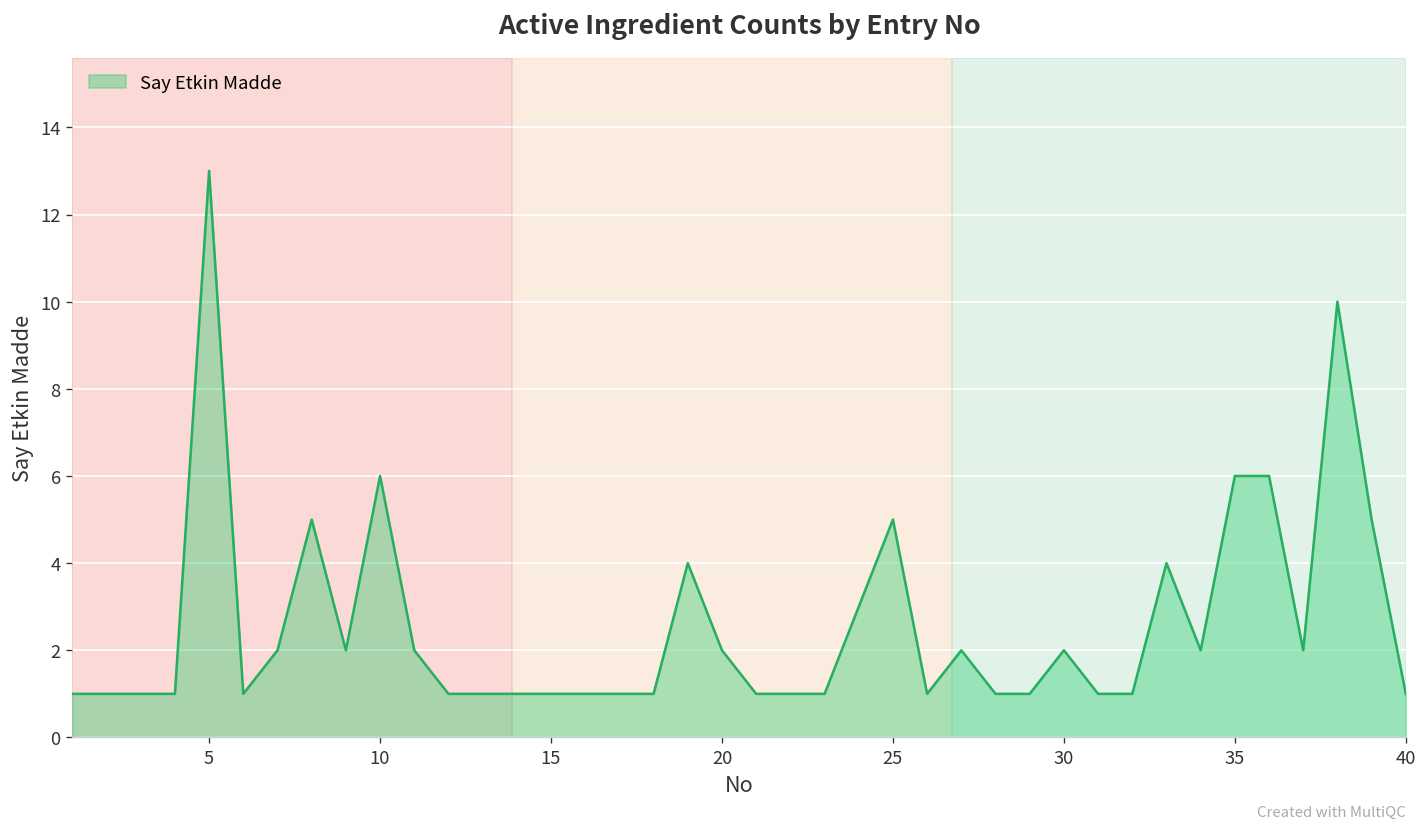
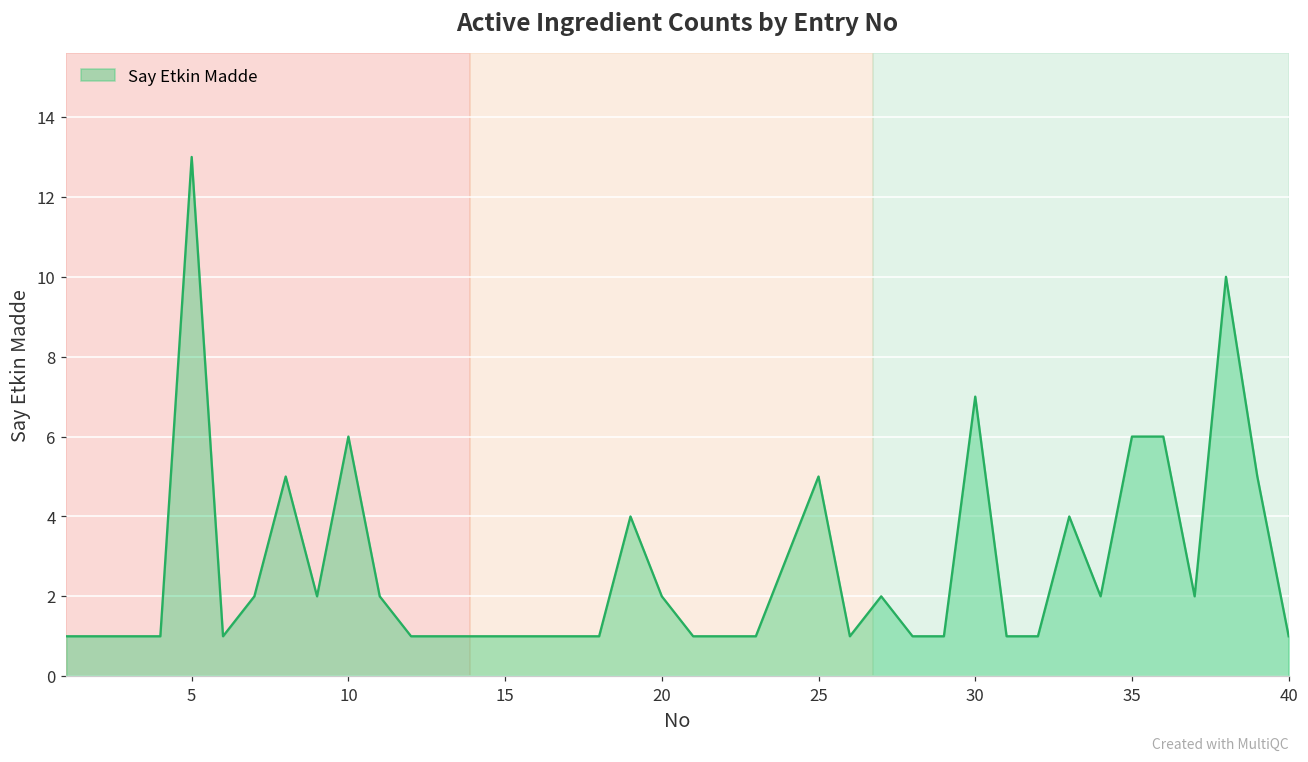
  {
    "5": 13,
    "10": 6,
    "15": 1,
    "20": 2,
    "25": 5,
-   "30": 2,
+   "30": 7,
    "35": 6,
    "40": 1
  }
